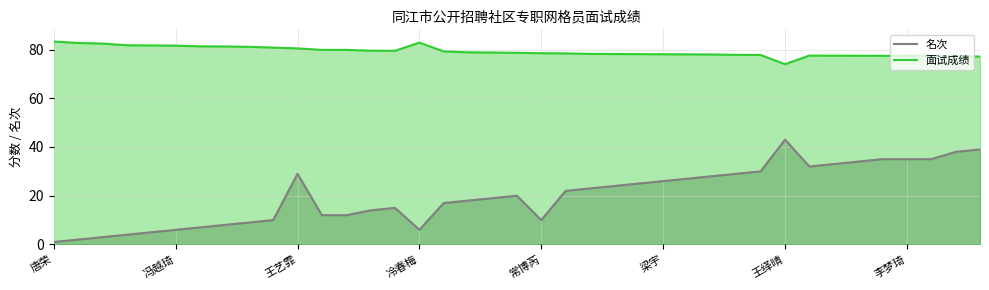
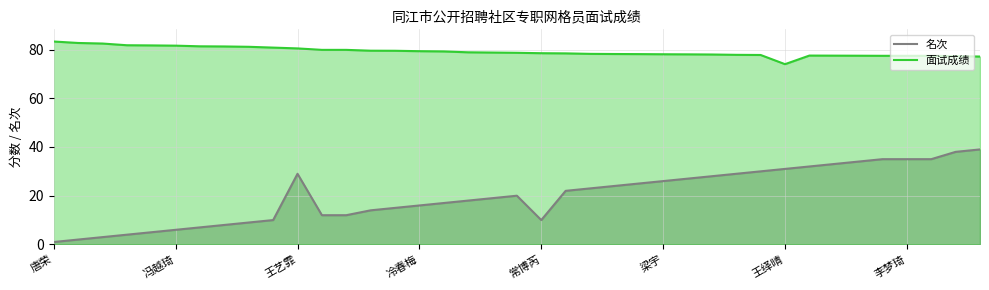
  {
    "名次": {
      "唐荣": 1,
      "冯越琦": 6,
      "王艺霏": 29,
-     "冷春梅": 6,
+     "冷春梅": 16,
      "常博芮": 10,
      "梁宇": 26,
-     "王绎晴": 43,
+     "王绎晴": 31,
      "李梦琦": 35
    },
    "面试成绩": {
      "唐荣": 83,
      "冯越琦": 82,
      "王艺霏": 80,
-     "冷春梅": 83,
+     "冷春梅": 79,
      "常博芮": 79,
      "梁宇": 78,
      "王绎晴": 74
    }
  }
